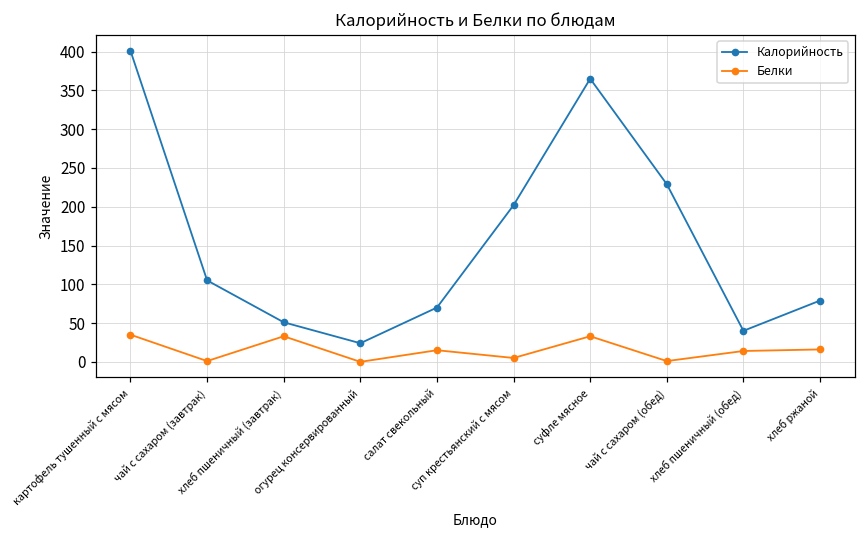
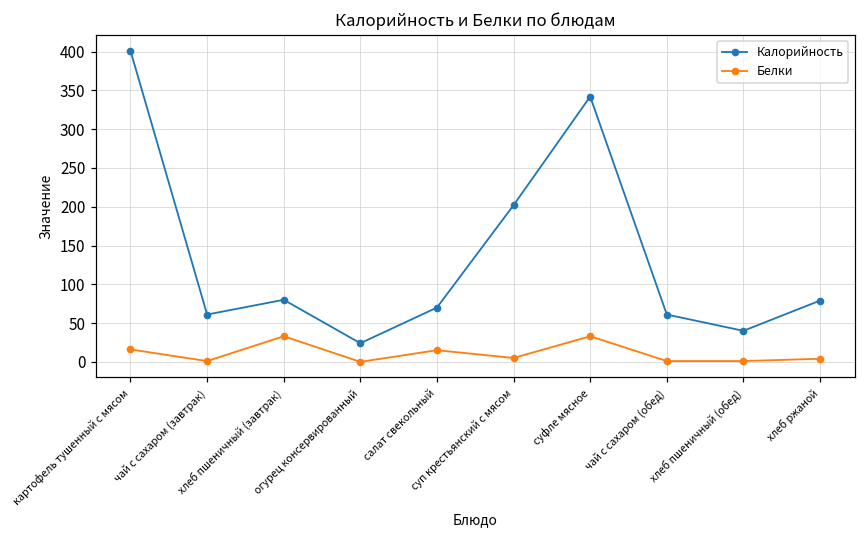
  {
    "Калорийность": {
      "картофель тушенный с мясом": 400,
-     "чай с сахаром (завтрак)": 110,
-     "хлеб пшеничный (завтрак)": 50,
+     "чай с сахаром (завтрак)": 60,
+     "хлеб пшеничный (завтрак)": 80,
      "огурец консервированный": 20,
      "салат свекольный": 70,
      "суп крестьянский с мясом": 200,
-     "суфле мясное": 370,
-     "чай с сахаром (обед)": 230,
+     "суфле мясное": 340,
+     "чай с сахаром (обед)": 60,
      "хлеб пшеничный (обед)": 40,
      "хлеб ржаной": 80
    },
    "Белки": {
-     "картофель тушенный с мясом": 40,
+     "картофель тушенный с мясом": 20,
      "чай с сахаром (завтрак)": 0,
      "хлеб пшеничный (завтрак)": 30,
      "огурец консервированный": 0,
      "салат свекольный": 20,
      "суп крестьянский с мясом": 10,
      "суфле мясное": 30,
      "чай с сахаром (обед)": 0,
-     "хлеб пшеничный (обед)": 10,
-     "хлеб ржаной": 20
+     "хлеб пшеничный (обед)": 0,
+     "хлеб ржаной": 0
    }
  }
